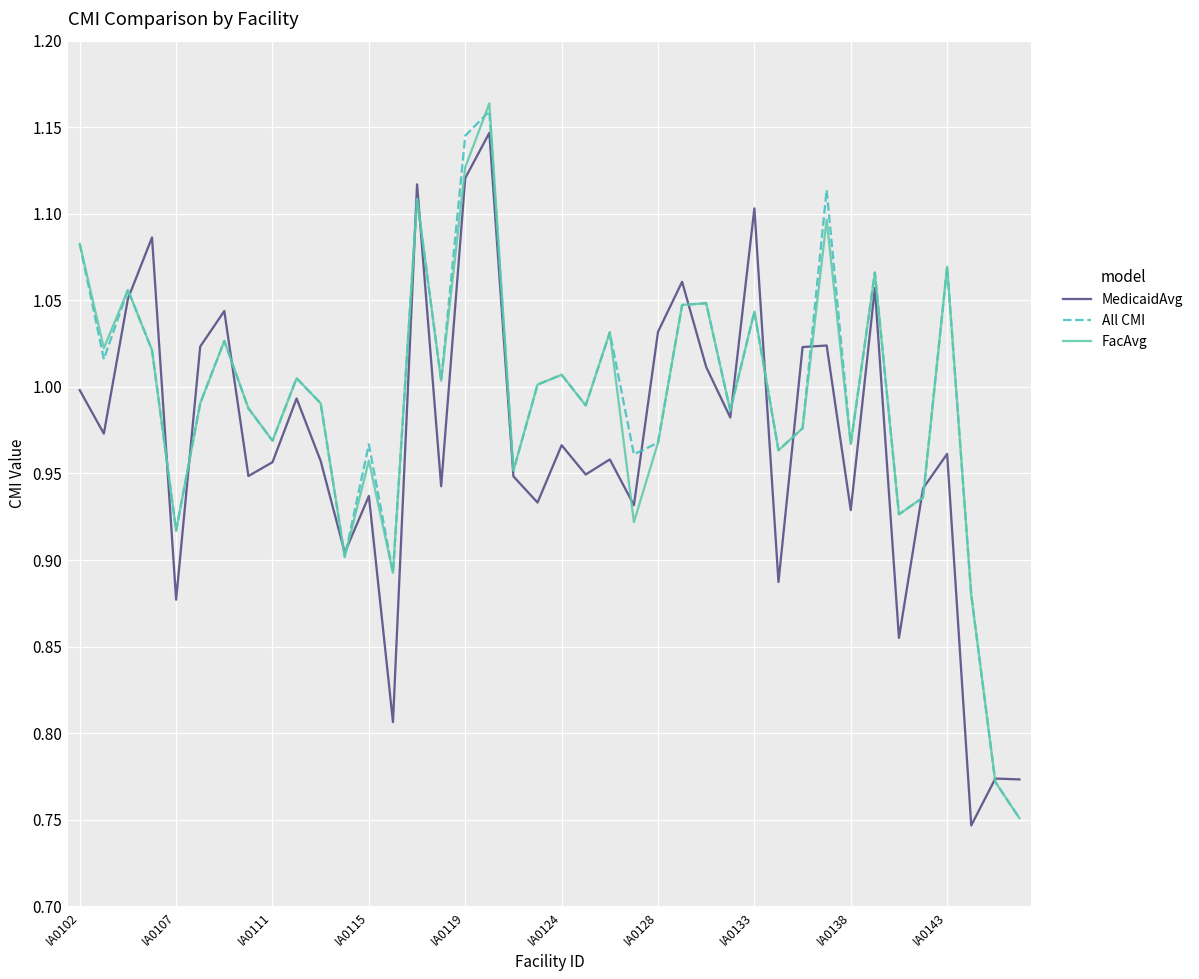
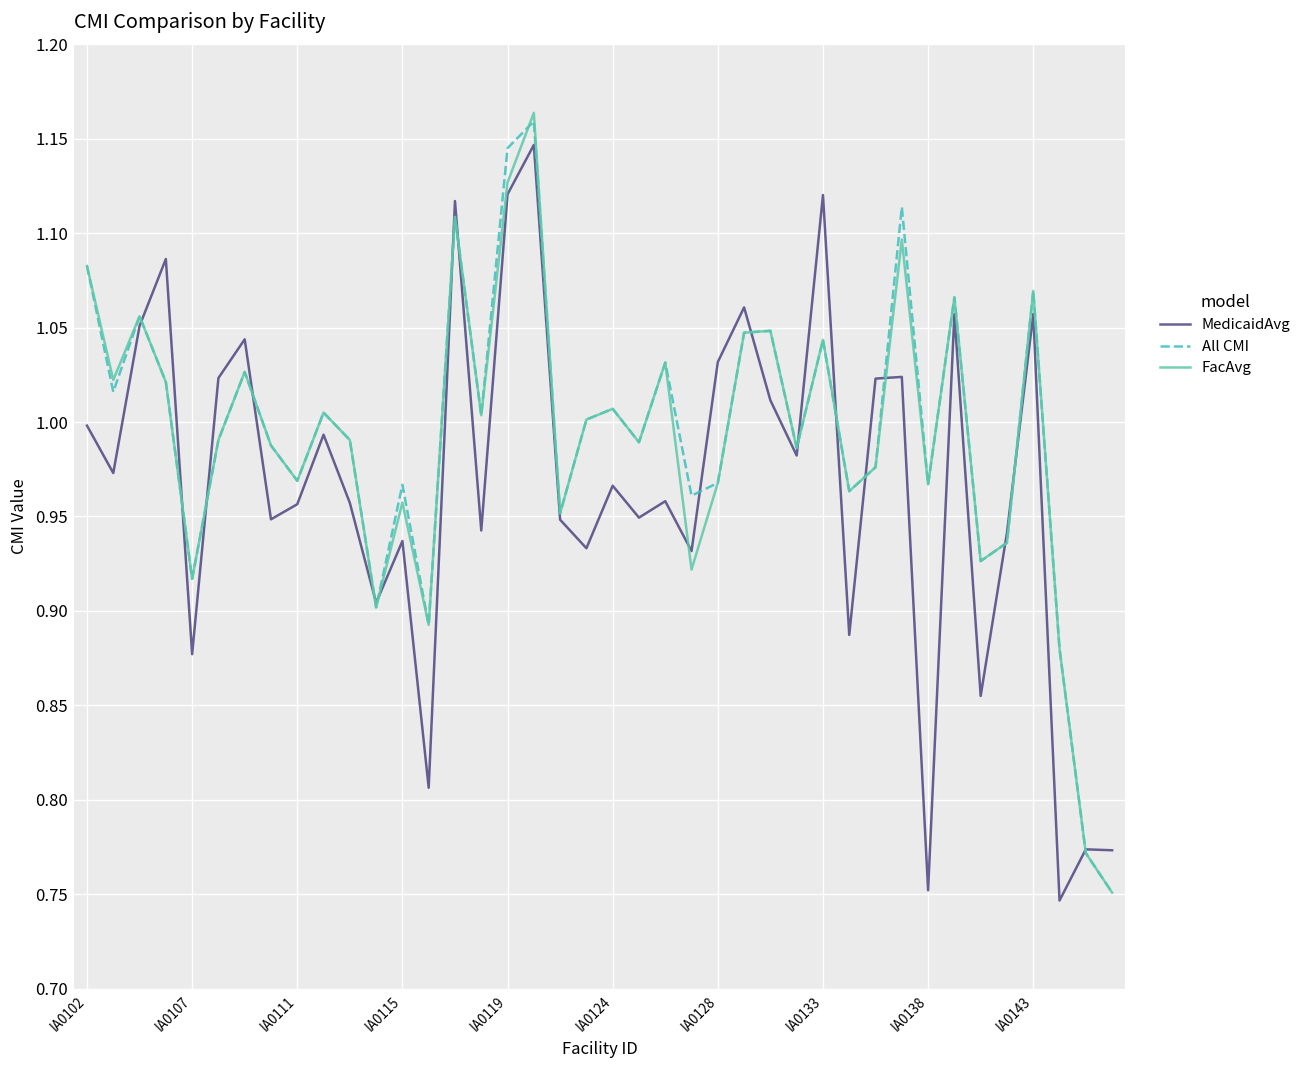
  {
    "MedicaidAvg": {
      "IA0102": 0.998,
      "IA0107": 0.877,
      "IA0111": 0.957,
      "IA0115": 0.937,
      "IA0119": 1.121,
      "IA0124": 0.966,
      "IA0128": 1.032,
-     "IA0133": 1.103,
-     "IA0138": 0.929,
-     "IA0143": 0.961
+     "IA0133": 1.120,
+     "IA0138": 0.752,
+     "IA0143": 1.057
    }
  }
